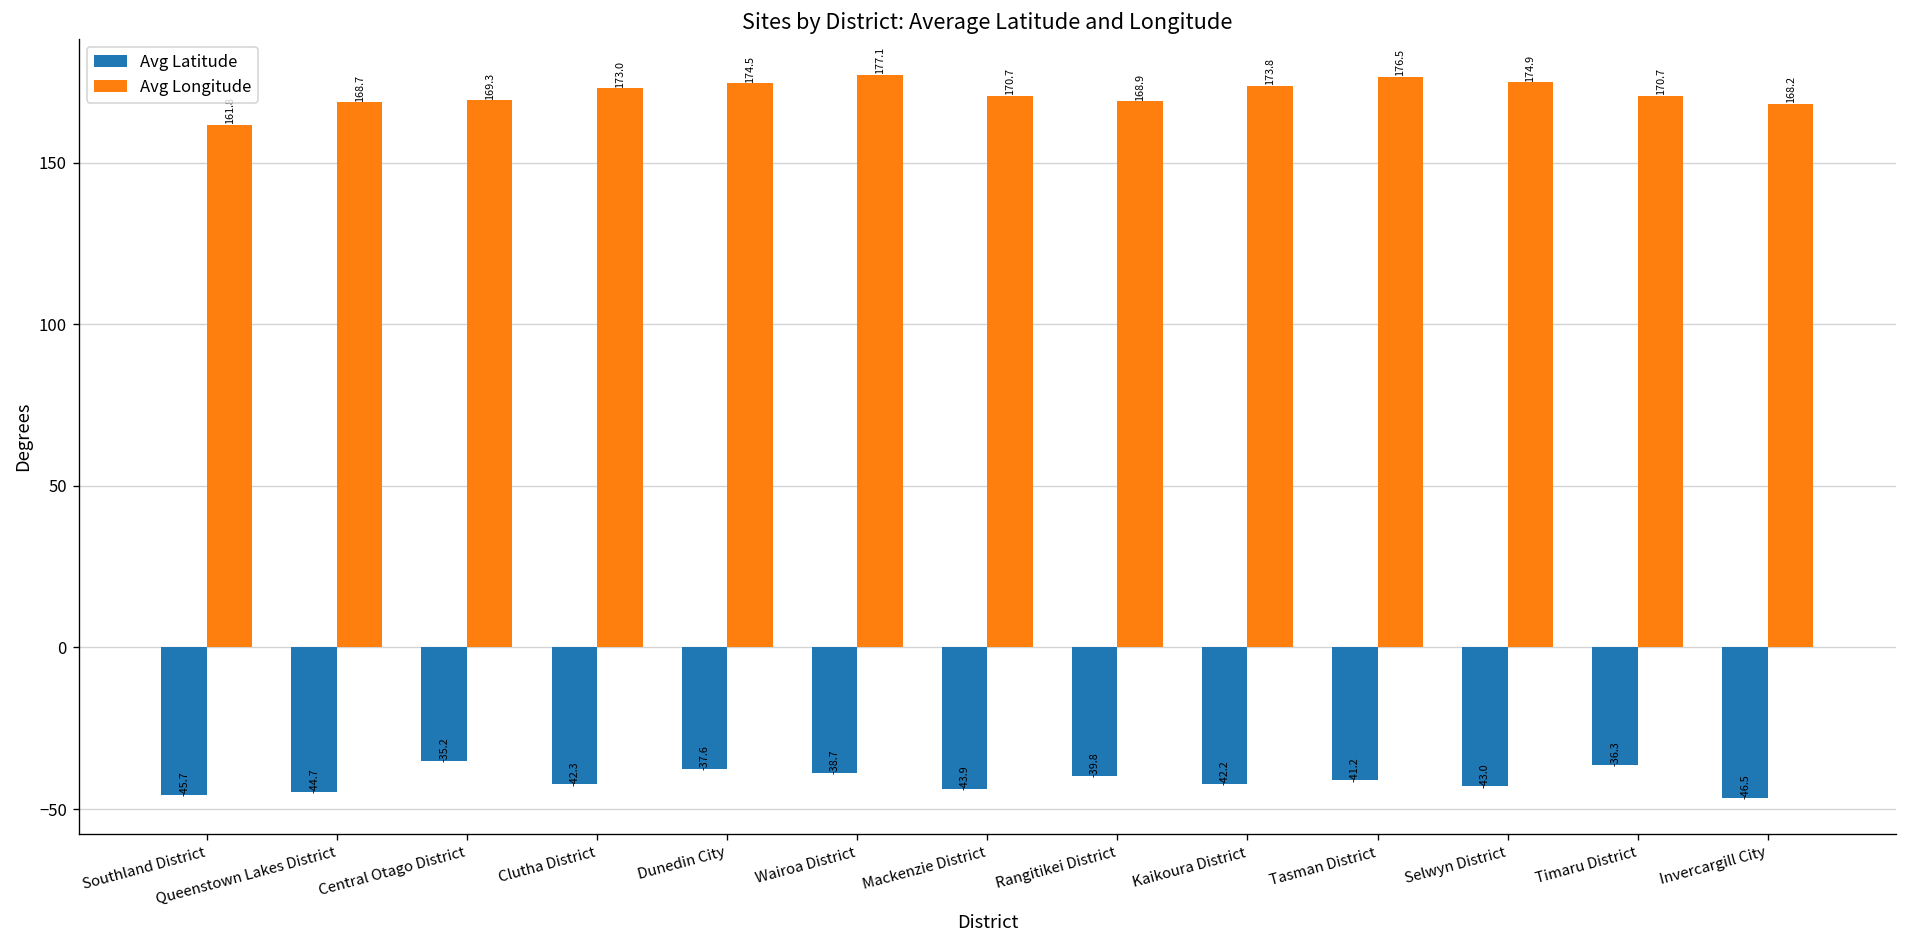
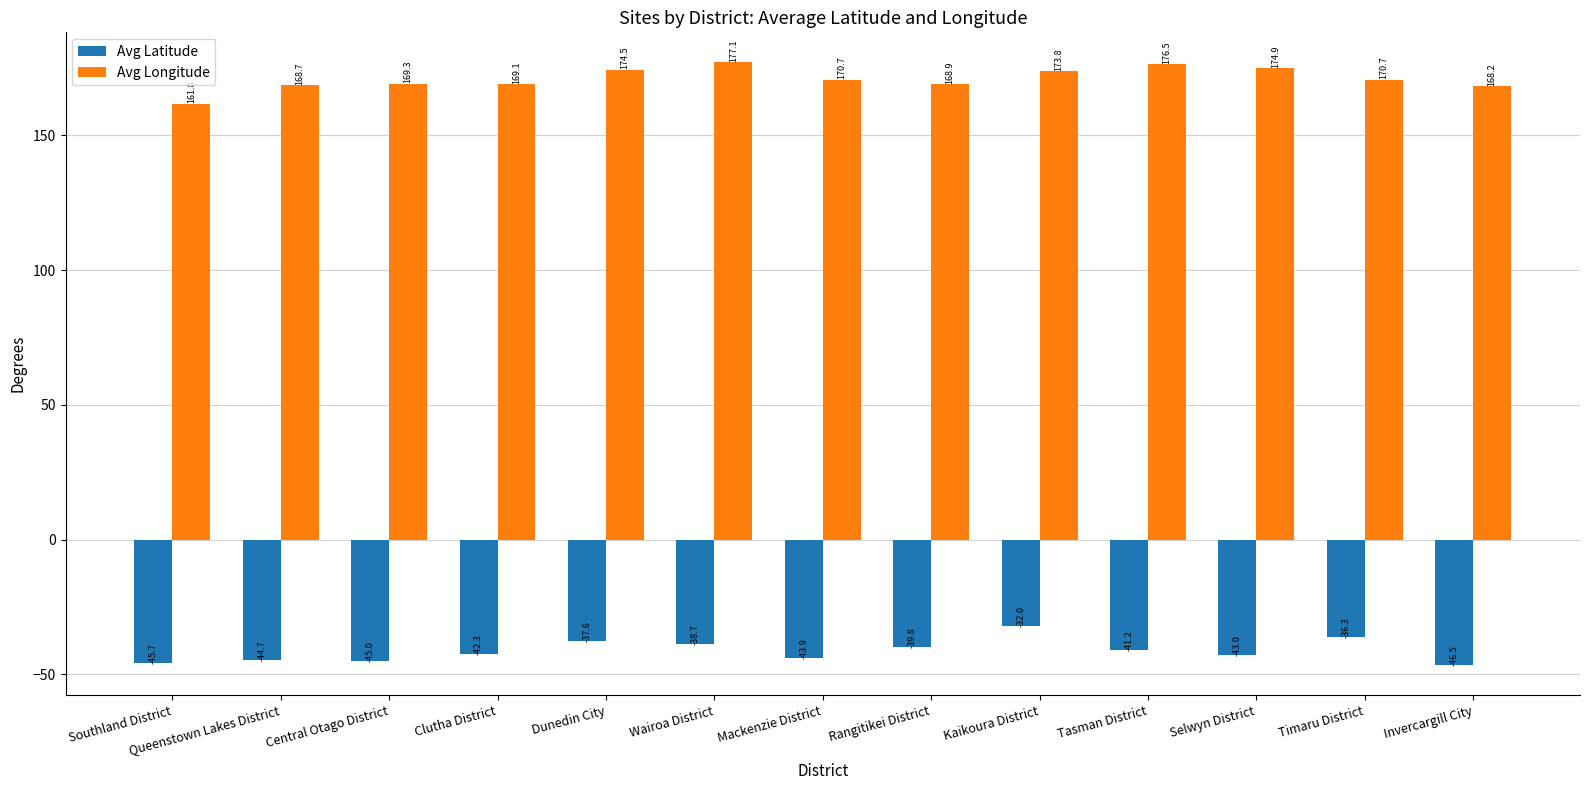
  {
    "Avg Latitude": {
      "Southland District": -45.7,
      "Queenstown Lakes District": -44.7,
-     "Central Otago District": -35.2,
+     "Central Otago District": -45.0,
      "Clutha District": -42.3,
      "Dunedin City": -37.6,
      "Wairoa District": -38.7,
      "Mackenzie District": -43.9,
      "Rangitikei District": -39.8,
-     "Kaikoura District": -42.2,
+     "Kaikoura District": -32.0,
      "Tasman District": -41.2,
      "Selwyn District": -43.0,
      "Timaru District": -36.3,
      "Invercargill City": -46.5
    },
    "Avg Longitude": {
      "Queenstown Lakes District": 168.7,
      "Central Otago District": 169.3,
-     "Clutha District": 173.0,
+     "Clutha District": 169.1,
      "Dunedin City": 174.5,
      "Wairoa District": 177.1,
      "Mackenzie District": 170.7,
      "Rangitikei District": 168.9,
      "Kaikoura District": 173.8,
      "Tasman District": 176.5,
      "Selwyn District": 174.9,
      "Timaru District": 170.7,
      "Invercargill City": 168.2
    }
  }
